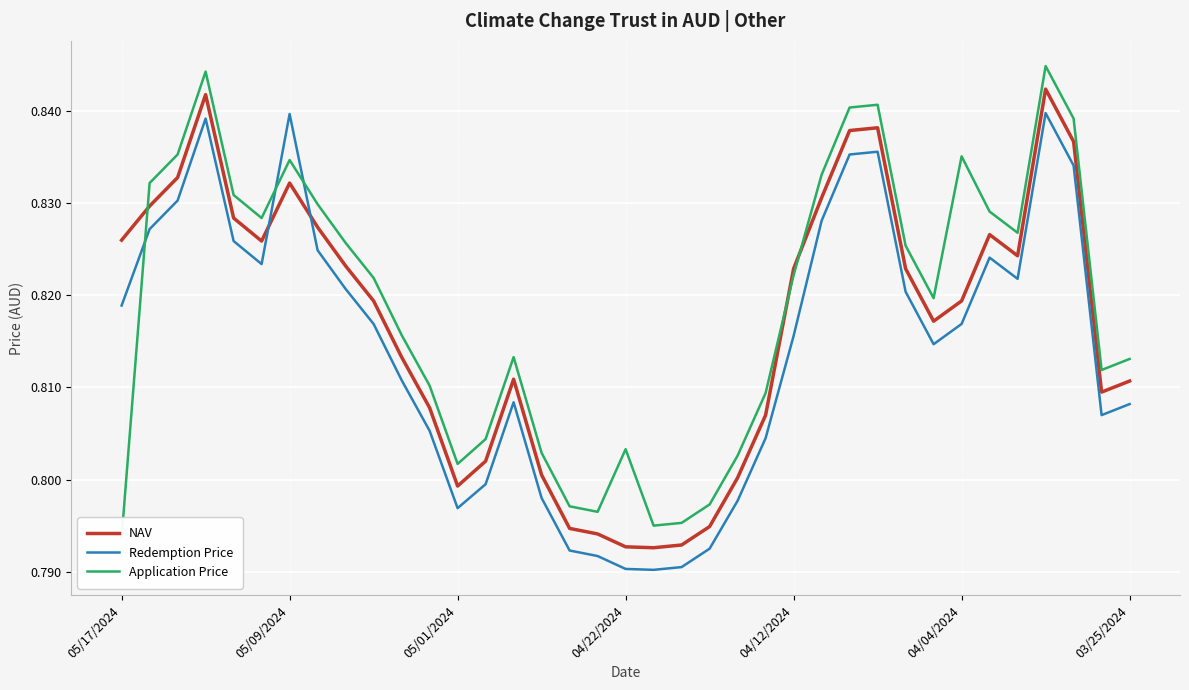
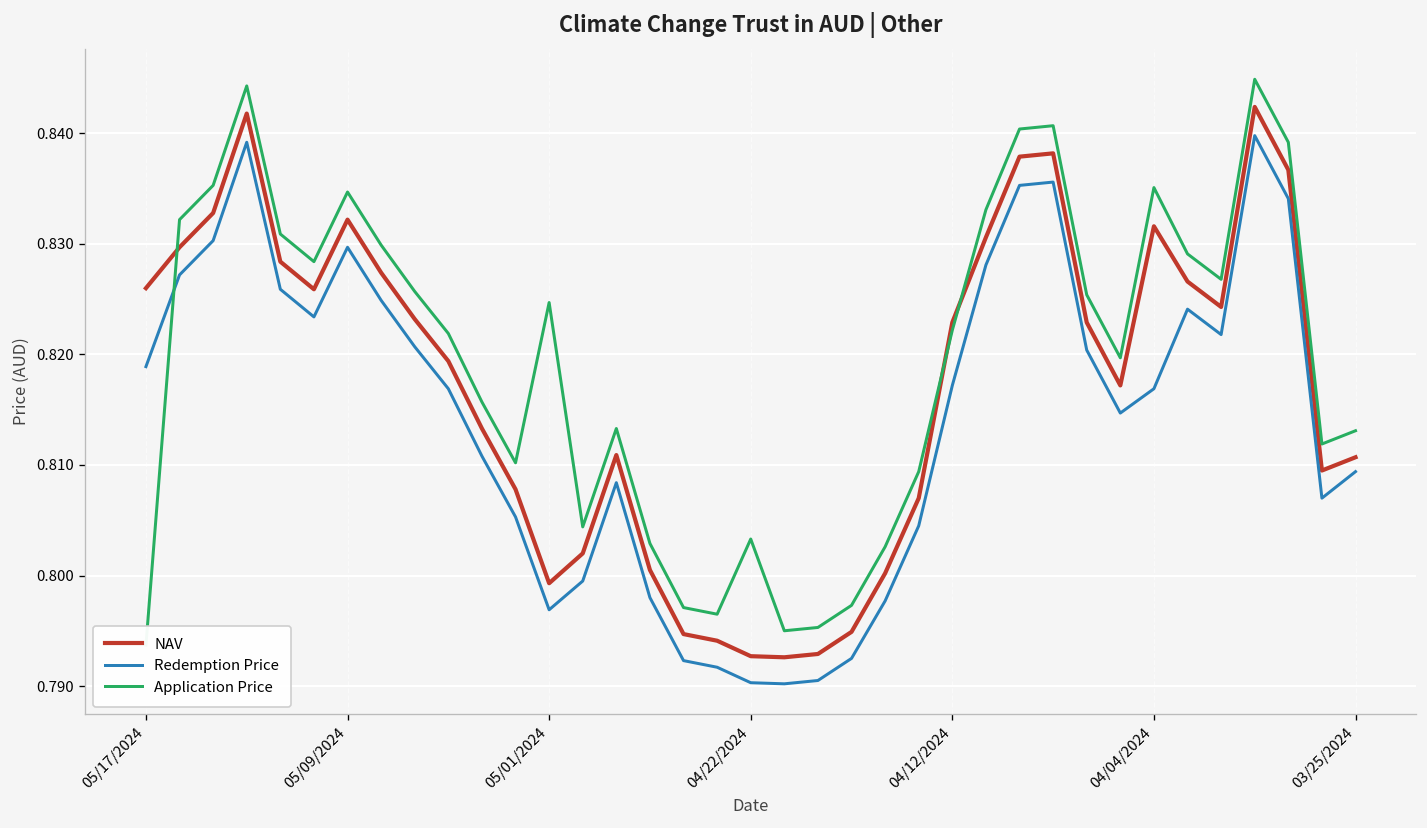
  {
    "NAV": {
      "05/17/2024": 0.826,
      "05/09/2024": 0.832,
      "05/01/2024": 0.799,
      "04/22/2024": 0.793,
      "04/12/2024": 0.823,
-     "04/04/2024": 0.819,
+     "04/04/2024": 0.832,
      "03/25/2024": 0.811
    },
    "Redemption Price": {
      "05/17/2024": 0.819,
-     "05/09/2024": 0.840,
+     "05/09/2024": 0.830,
      "05/01/2024": 0.797,
      "04/22/2024": 0.790,
-     "04/12/2024": 0.816,
+     "04/12/2024": 0.817,
      "04/04/2024": 0.817,
-     "03/25/2024": 0.808
+     "03/25/2024": 0.809
    },
    "Application Price": {
      "05/09/2024": 0.835,
-     "05/01/2024": 0.802,
+     "05/01/2024": 0.825,
      "04/22/2024": 0.803,
      "04/12/2024": 0.822,
      "04/04/2024": 0.835,
      "03/25/2024": 0.813
    }
  }
